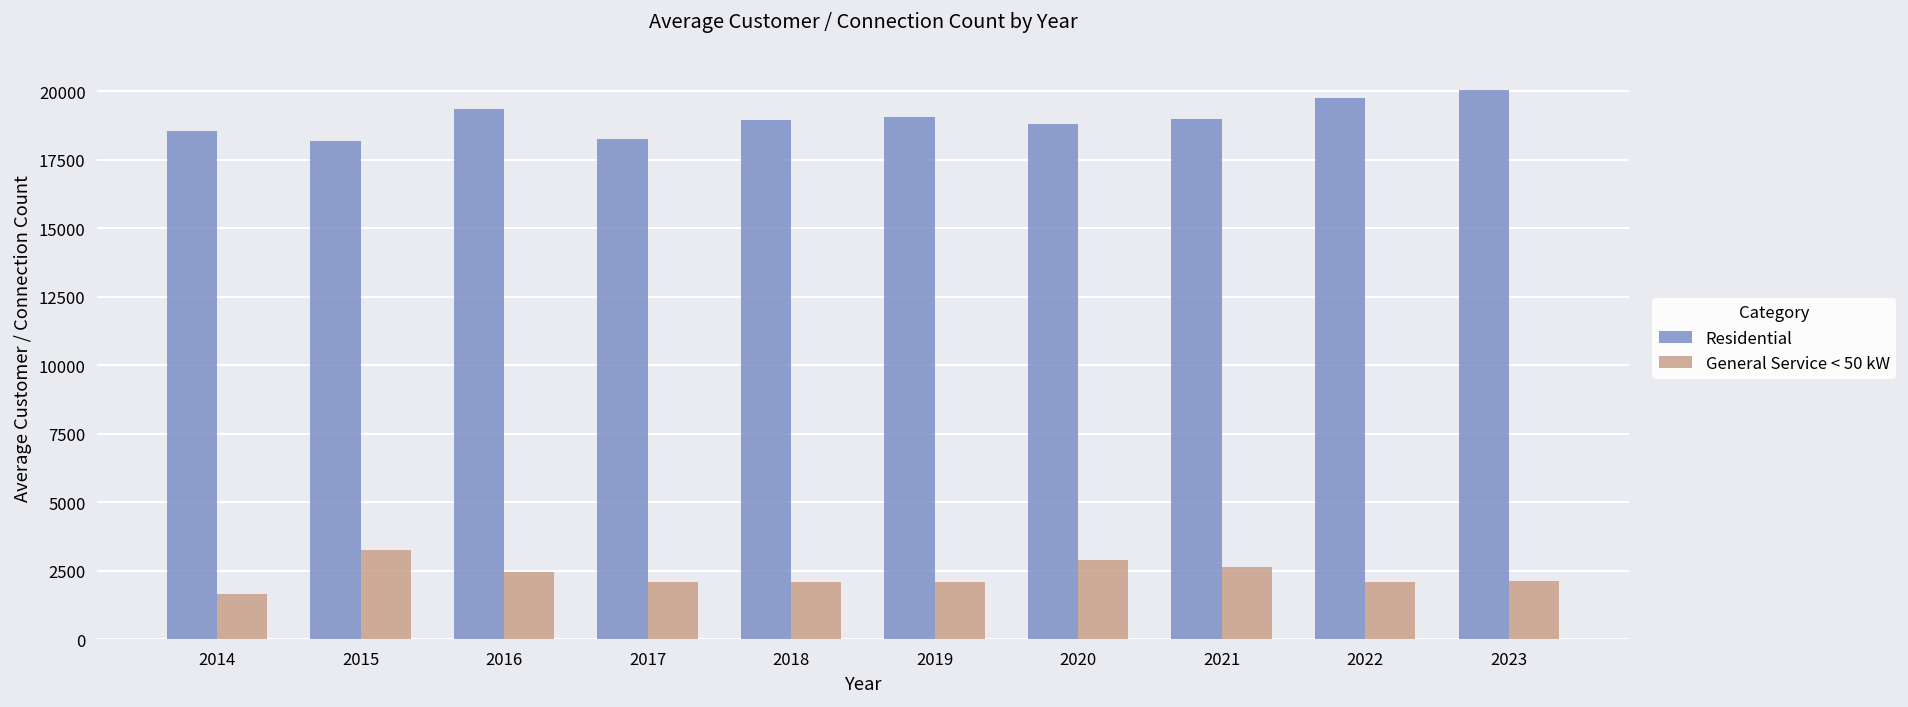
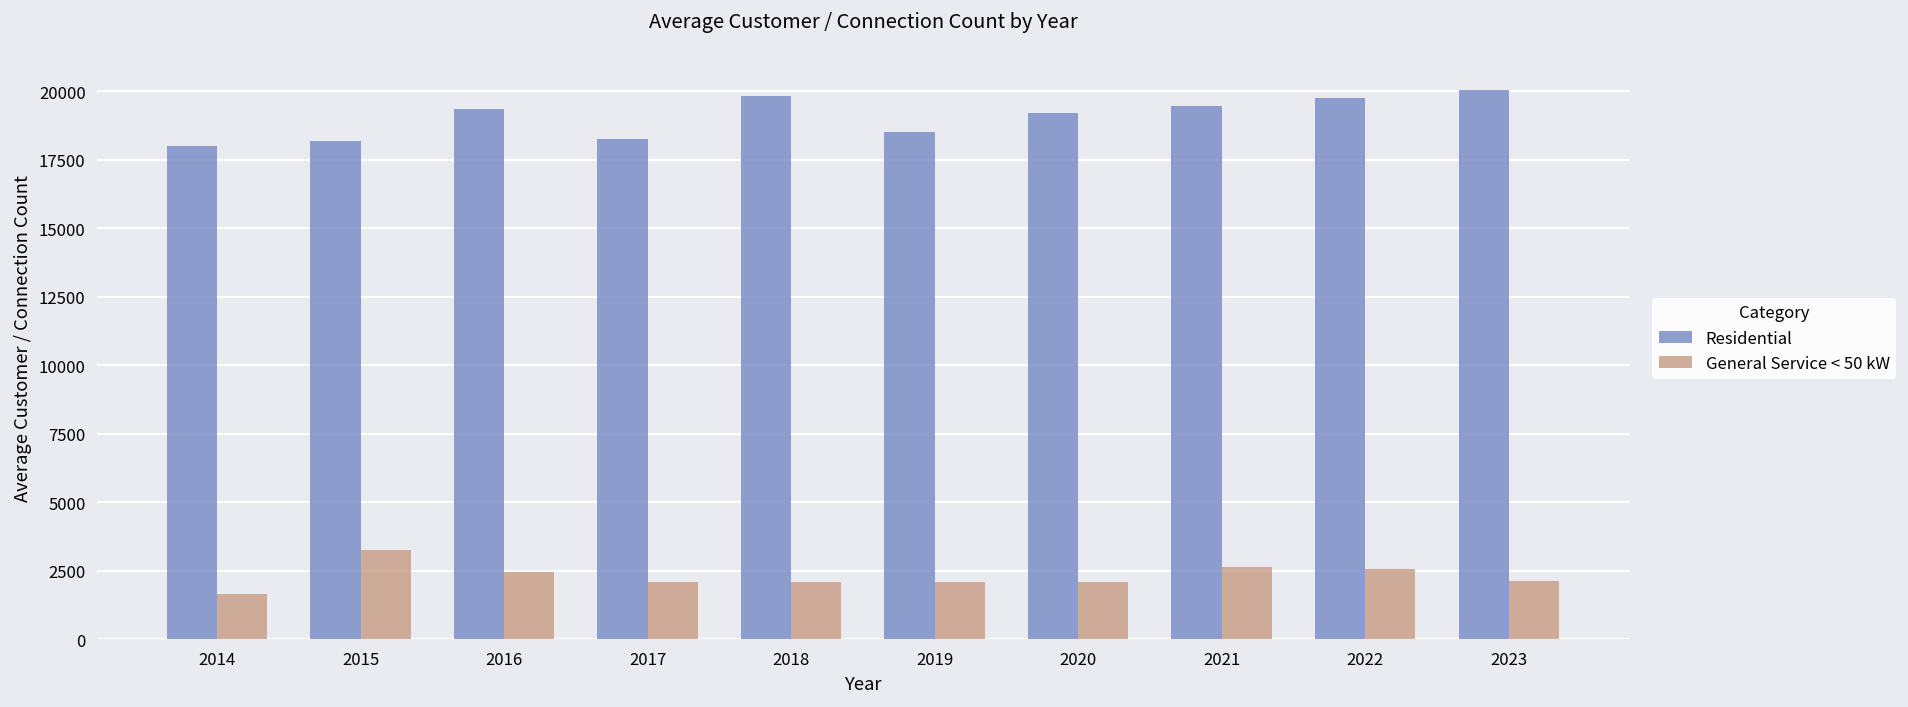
  {
    "Residential": {
-     "2014": 18500,
+     "2014": 18000,
      "2015": 18200,
      "2016": 19400,
      "2017": 18300,
-     "2018": 18900,
-     "2019": 19100,
-     "2020": 18800,
-     "2021": 19000,
+     "2018": 19800,
+     "2019": 18500,
+     "2020": 19200,
+     "2021": 19500,
      "2022": 19800,
      "2023": 20100
    },
    "General Service < 50 kW": {
      "2014": 1700,
      "2015": 3300,
      "2016": 2500,
      "2017": 2100,
      "2018": 2100,
      "2019": 2100,
-     "2020": 2900,
+     "2020": 2100,
      "2021": 2600,
-     "2022": 2100,
+     "2022": 2600,
      "2023": 2100
    }
  }
